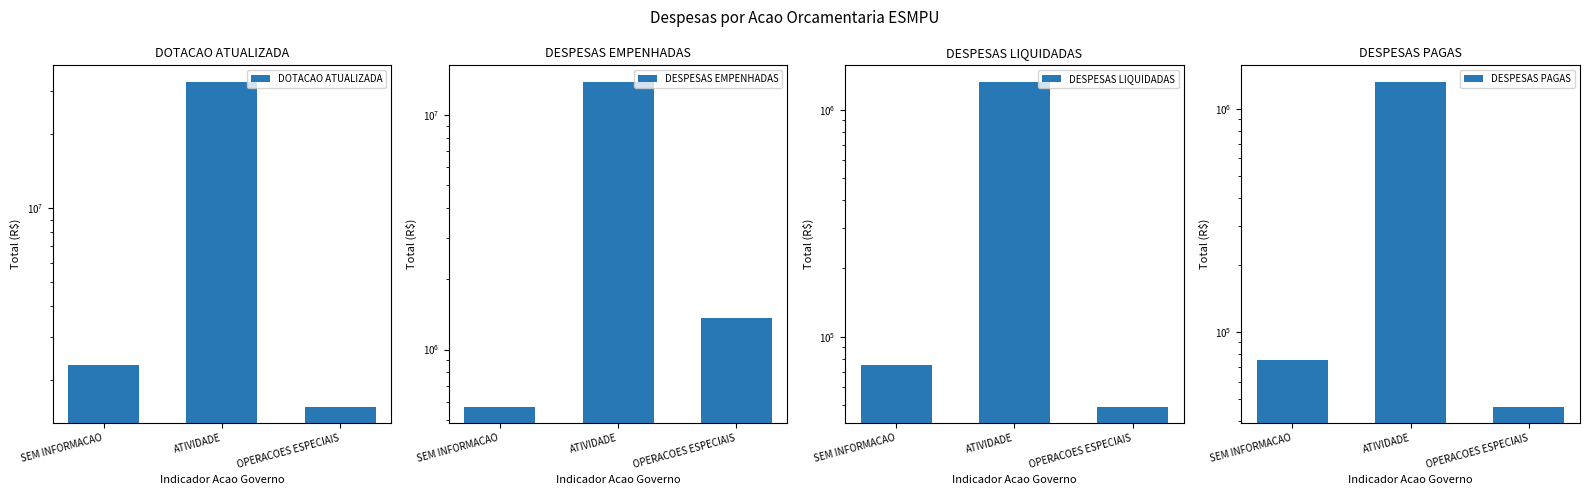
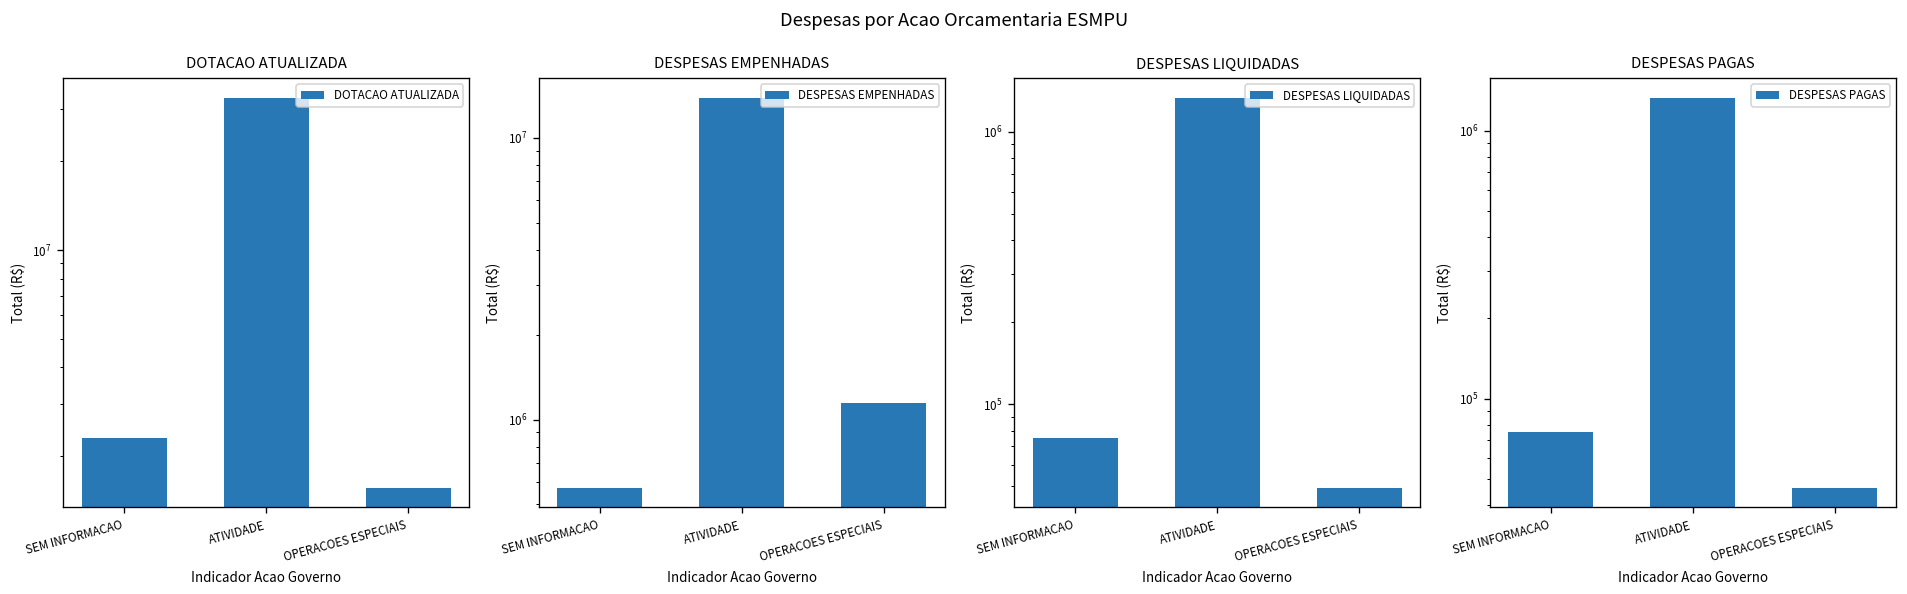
  {
    "DESPESAS EMPENHADAS": {
      "SEM INFORMACAO": 570000,
      "ATIVIDADE": 14000000,
-     "OPERACOES ESPECIAIS": 1400000
+     "OPERACOES ESPECIAIS": 1100000
    },
    "DESPESAS LIQUIDADAS": {
      "SEM INFORMACAO": 75000,
      "ATIVIDADE": 1300000,
      "OPERACOES ESPECIAIS": 49000
    },
    "DESPESAS PAGAS": {
      "SEM INFORMACAO": 75000,
      "ATIVIDADE": 1300000,
      "OPERACOES ESPECIAIS": 46000
    }
  }
